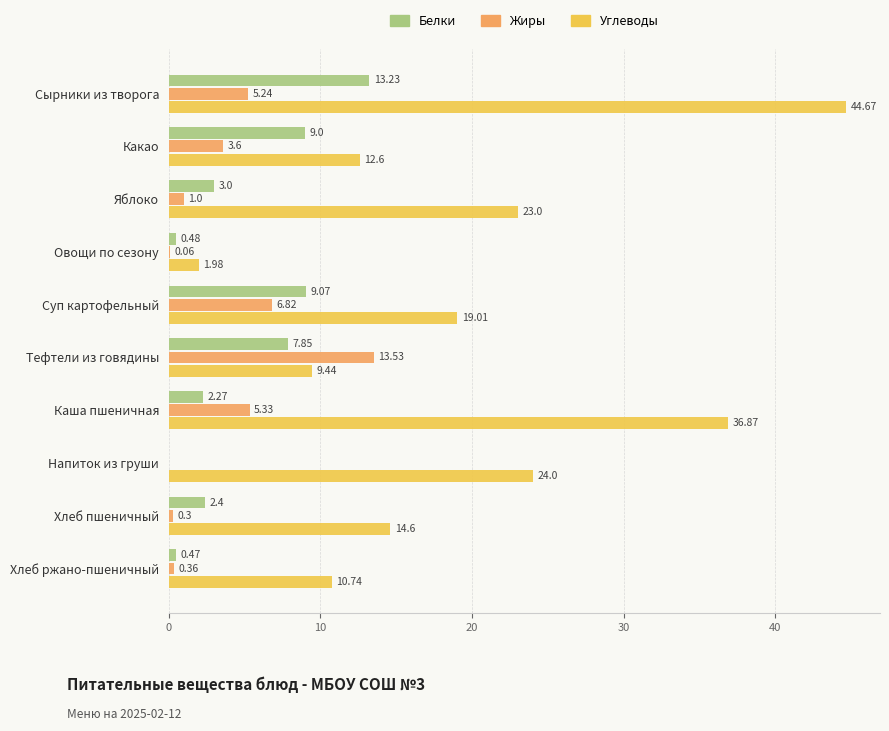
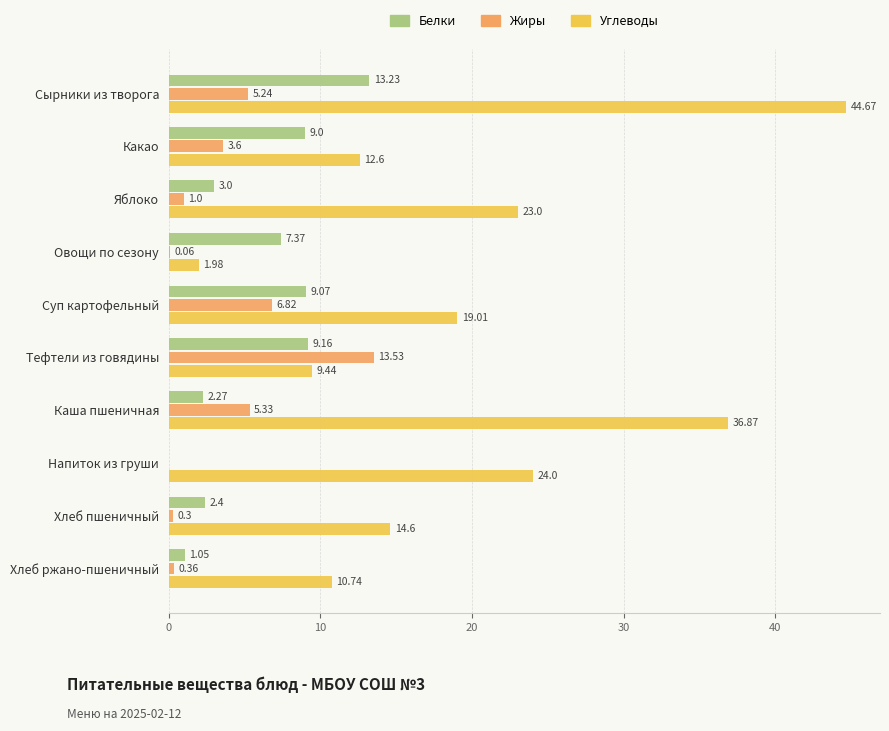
  {
    "Белки": {
      "Сырники из творога": 13.23,
      "Какао": 9.0,
      "Яблоко": 3.0,
-     "Овощи по сезону": 0.48,
+     "Овощи по сезону": 7.37,
      "Суп картофельный": 9.07,
-     "Тефтели из говядины": 7.85,
+     "Тефтели из говядины": 9.16,
      "Каша пшеничная": 2.27,
      "Хлеб пшеничный": 2.4,
-     "Хлеб ржано-пшеничный": 0.47
+     "Хлеб ржано-пшеничный": 1.05
    }
  }
